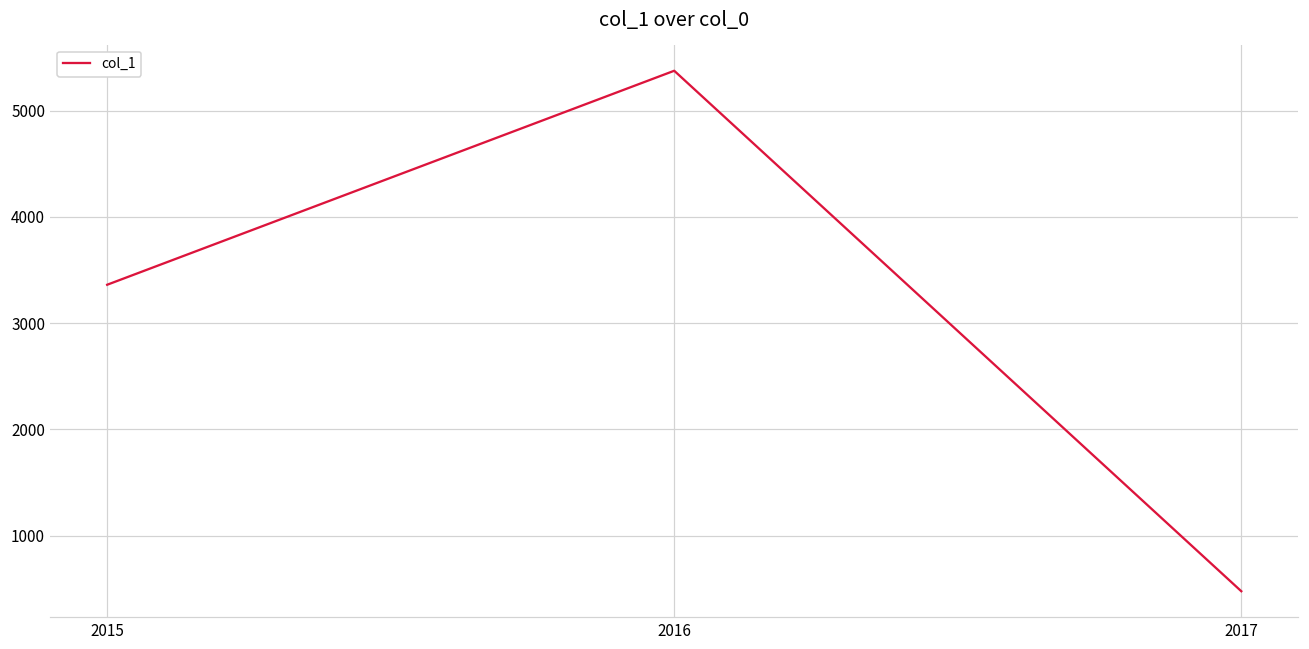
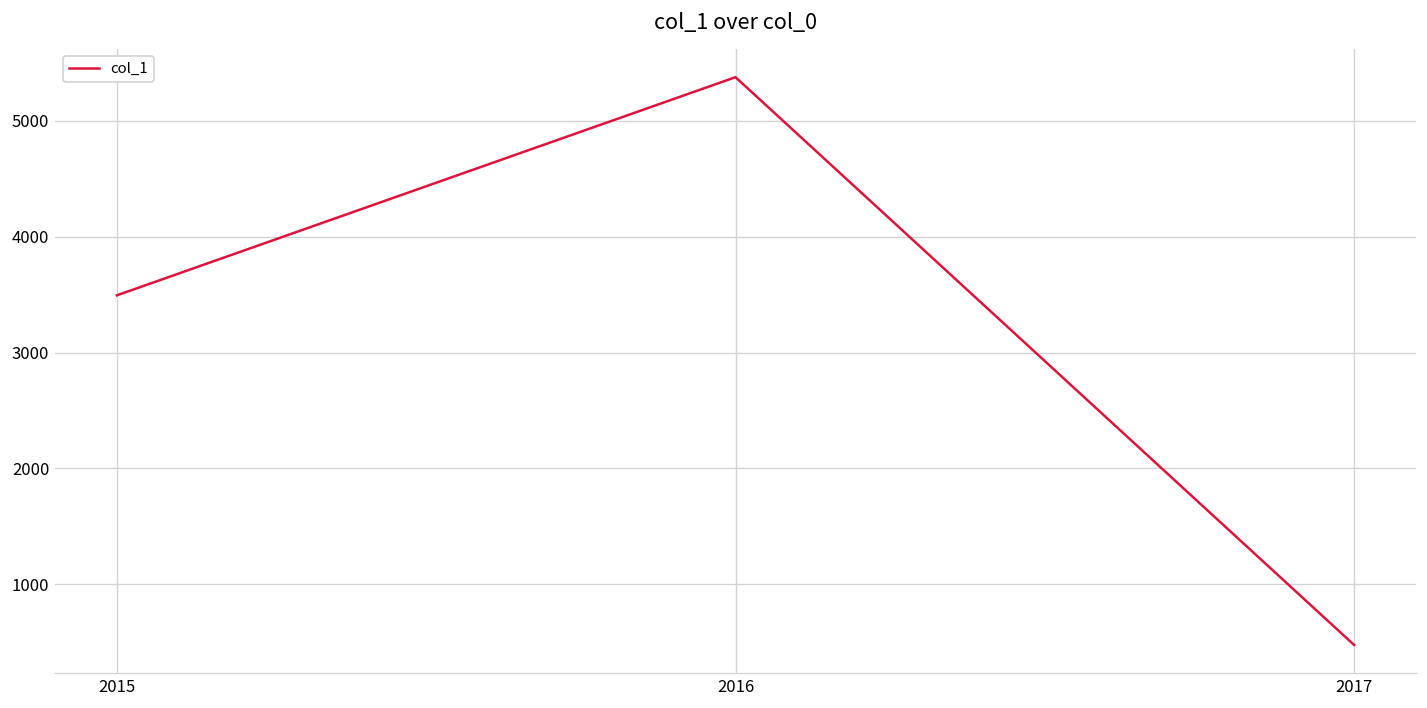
  {
-   "2015": 3400,
+   "2015": 3500,
    "2016": 5400,
    "2017": 500
  }
